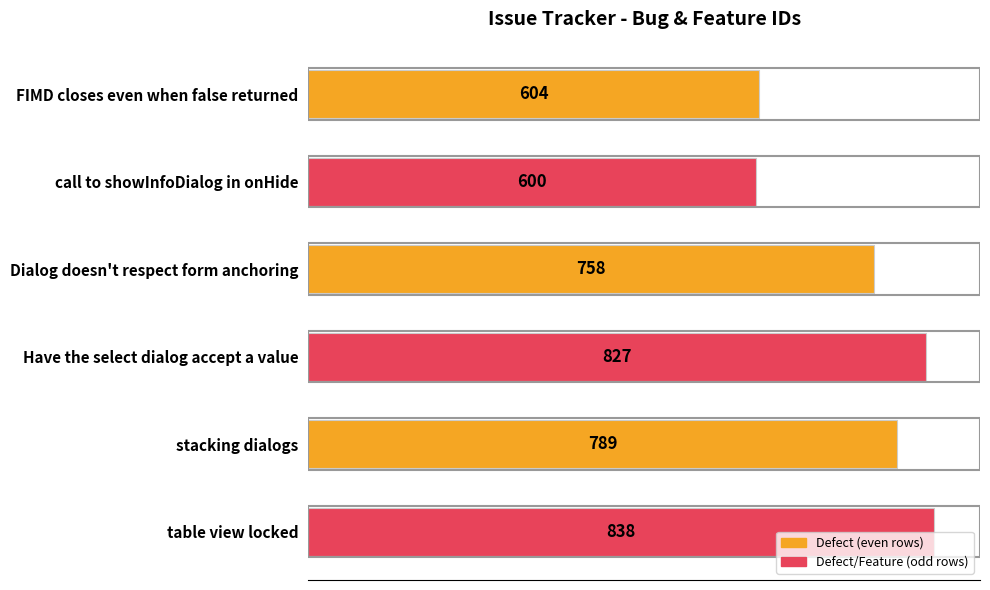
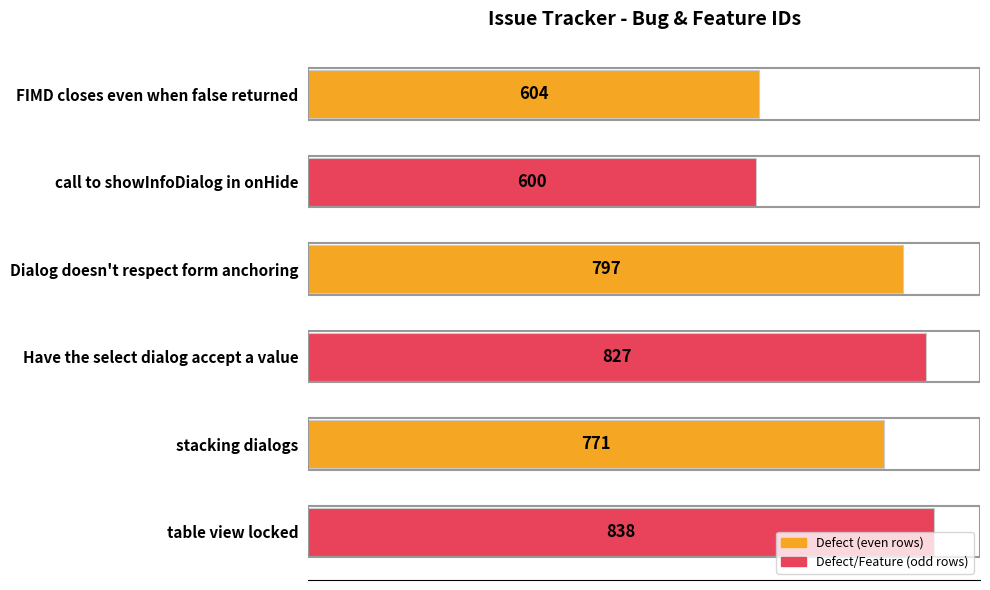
  {
    "FIMD closes even when false returned": 604,
    "call to showInfoDialog in onHide": 600,
-   "Dialog doesn't respect form anchoring": 758,
+   "Dialog doesn't respect form anchoring": 797,
    "Have the select dialog accept a value": 827,
-   "stacking dialogs": 789
+   "stacking dialogs": 771
  }
